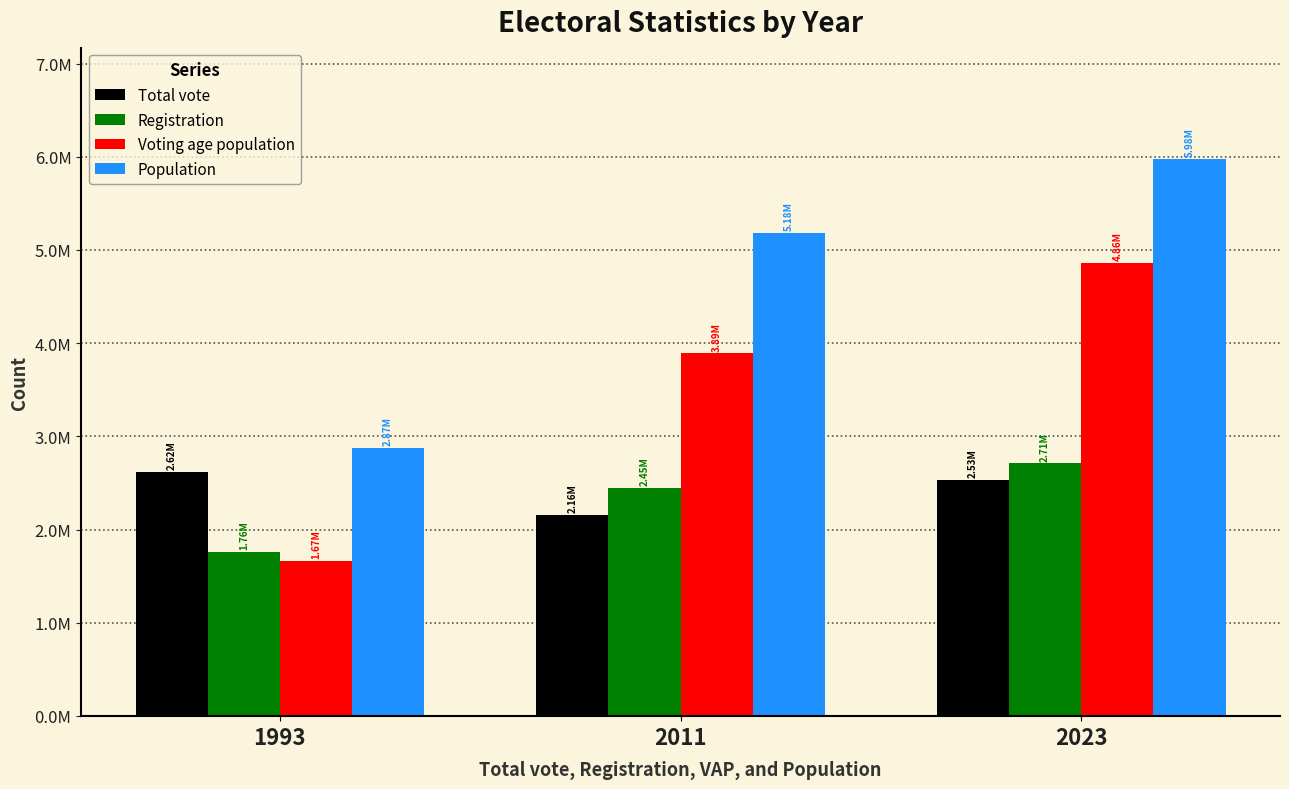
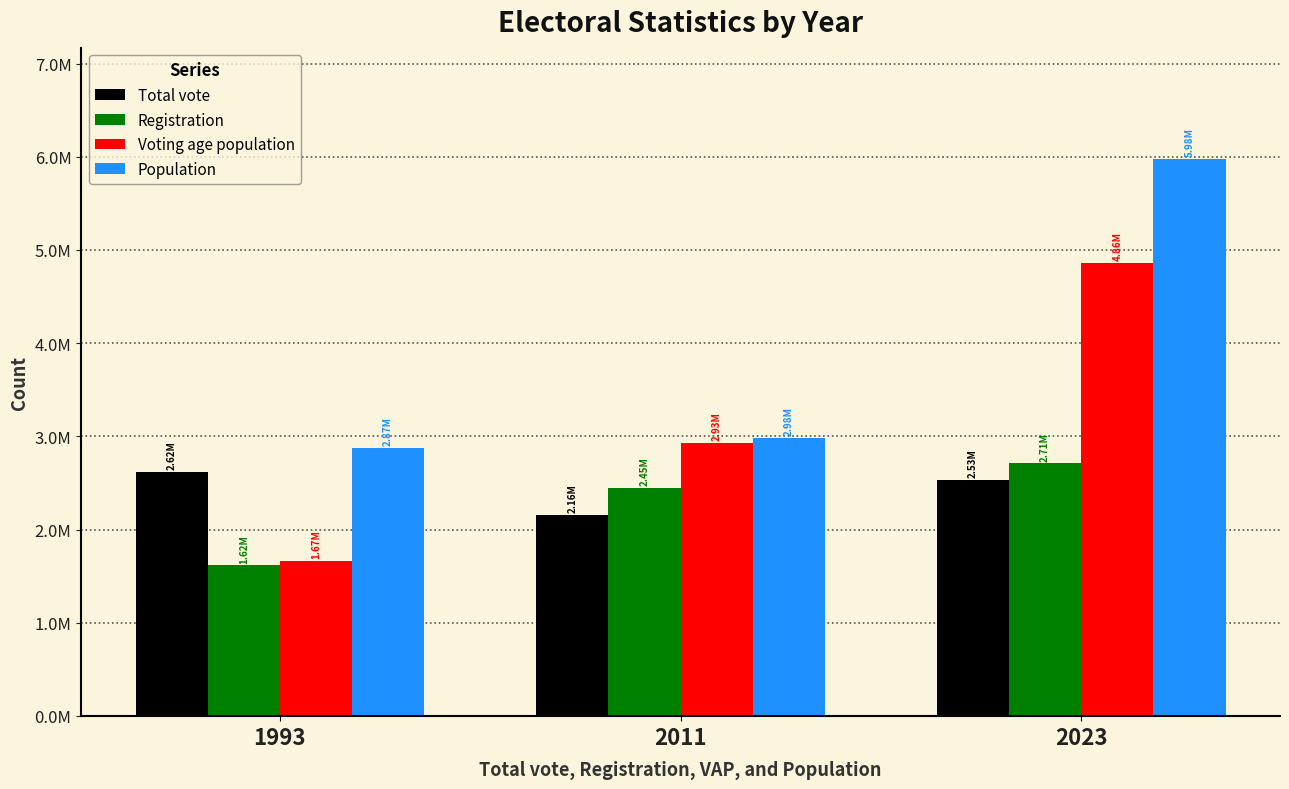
  {
    "Total vote": {
      "1993": "2.62M",
      "2011": "2.16M",
      "2023": "2.53M"
    },
    "Registration": {
-     "1993": "1.76M",
+     "1993": "1.62M",
      "2011": "2.45M",
      "2023": "2.71M"
    },
    "Voting age population": {
      "1993": "1.67M",
-     "2011": "3.89M",
+     "2011": "2.93M",
      "2023": "4.86M"
    },
    "Population": {
      "1993": "2.87M",
-     "2011": "5.18M",
+     "2011": "2.98M",
      "2023": "5.98M"
    }
  }
